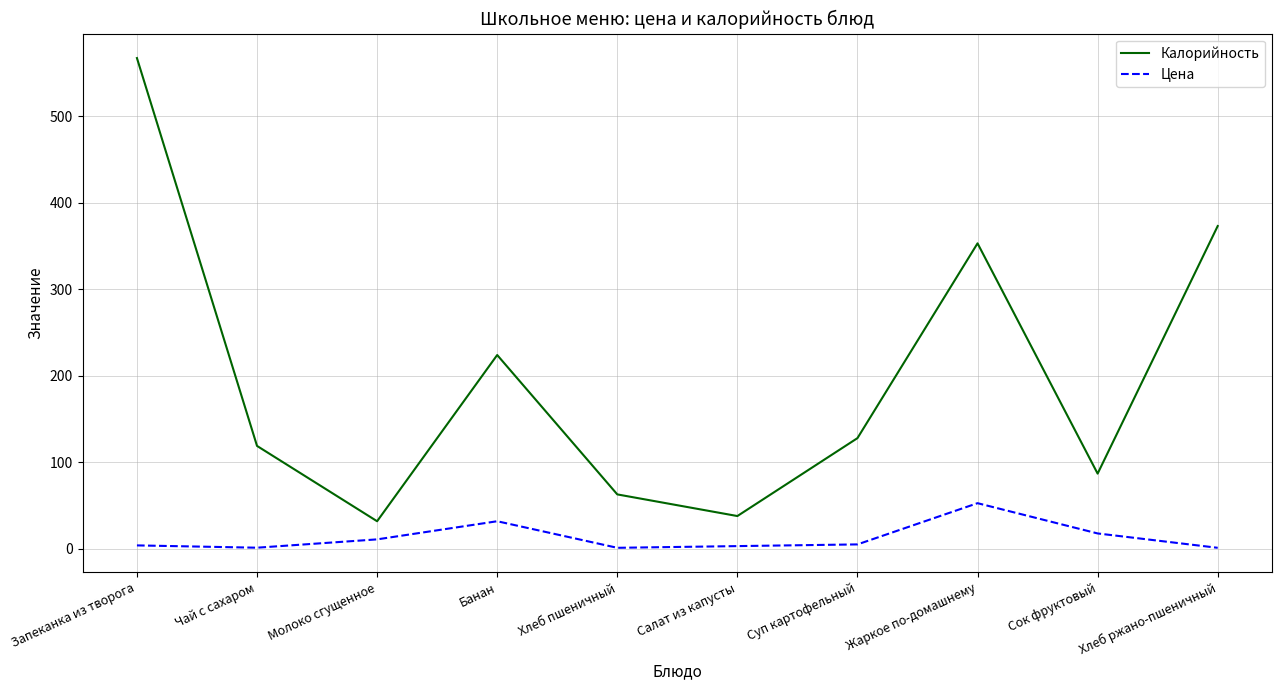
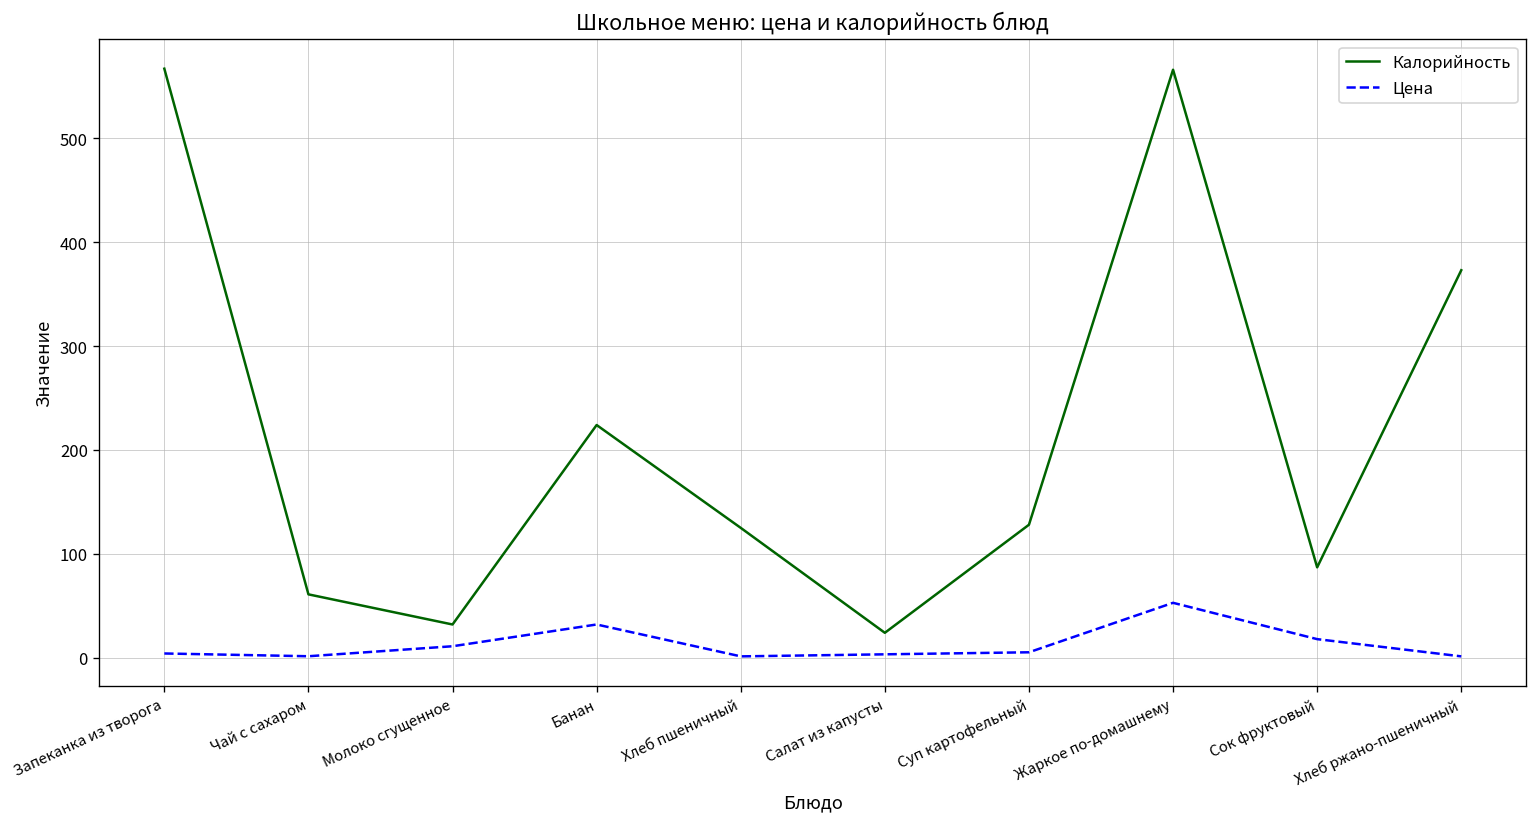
  {
    "Калорийность": {
      "Запеканка из творога": 570,
-     "Чай с сахаром": 120,
+     "Чай с сахаром": 60,
      "Молоко сгущенное": 30,
      "Банан": 220,
-     "Хлеб пшеничный": 60,
-     "Салат из капусты": 40,
+     "Хлеб пшеничный": 130,
+     "Салат из капусты": 20,
      "Суп картофельный": 130,
-     "Жаркое по-домашнему": 350,
+     "Жаркое по-домашнему": 570,
      "Сок фруктовый": 90,
      "Хлеб ржано-пшеничный": 370
    },
    "Цена": {
      "Запеканка из творога": 0,
      "Чай с сахаром": 0,
      "Молоко сгущенное": 10,
      "Банан": 30,
      "Хлеб пшеничный": 0,
      "Салат из капусты": 0,
      "Суп картофельный": 10,
      "Жаркое по-домашнему": 50,
      "Сок фруктовый": 20,
      "Хлеб ржано-пшеничный": 0
    }
  }
